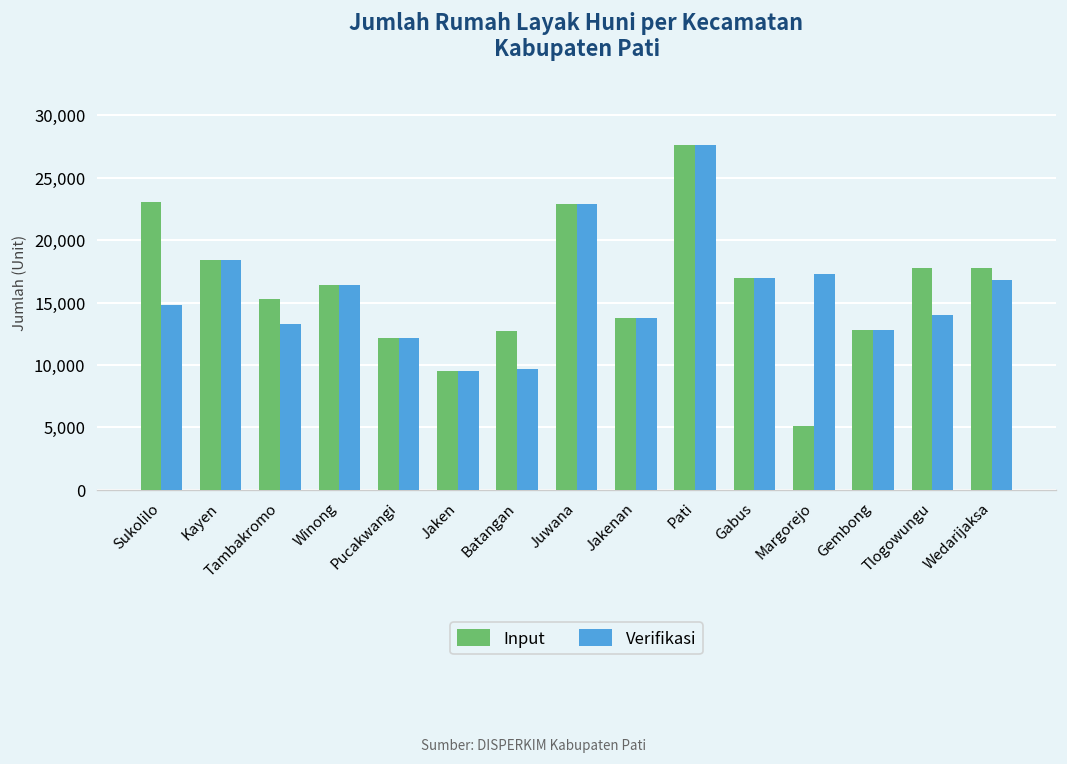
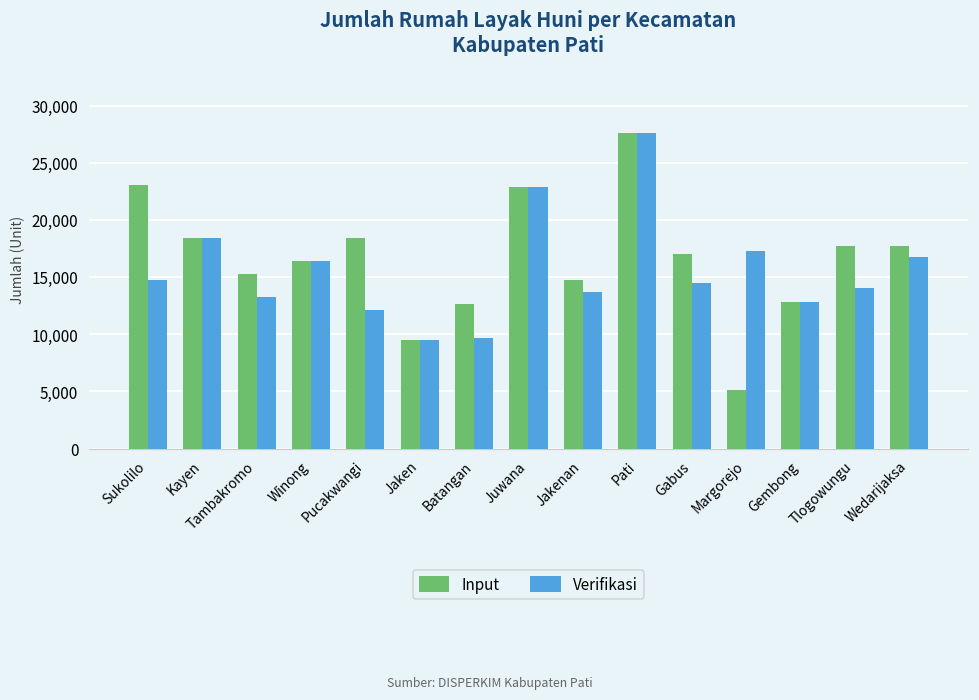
  {
    "Input": {
      "Sukolilo": "23,100",
      "Kayen": "18,500",
      "Tambakromo": "15,300",
      "Winong": "16,400",
-     "Pucakwangi": "12,200",
+     "Pucakwangi": "18,400",
      "Jaken": "9,500",
      "Batangan": "12,700",
      "Juwana": "22,900",
-     "Jakenan": "13,700",
+     "Jakenan": "14,700",
      "Pati": "27,600",
      "Gabus": "17,000",
      "Margorejo": "5,100",
      "Gembong": "12,800",
      "Tlogowungu": "17,700",
      "Wedarijaksa": "17,700"
    },
    "Verifikasi": {
      "Sukolilo": "14,800",
      "Kayen": "18,500",
      "Tambakromo": "13,300",
      "Winong": "16,400",
      "Pucakwangi": "12,200",
      "Jaken": "9,500",
      "Batangan": "9,700",
      "Juwana": "22,900",
      "Jakenan": "13,700",
      "Pati": "27,600",
-     "Gabus": "17,000",
+     "Gabus": "14,500",
      "Margorejo": "17,300",
      "Gembong": "12,800",
      "Tlogowungu": "14,100",
      "Wedarijaksa": "16,800"
    }
  }
